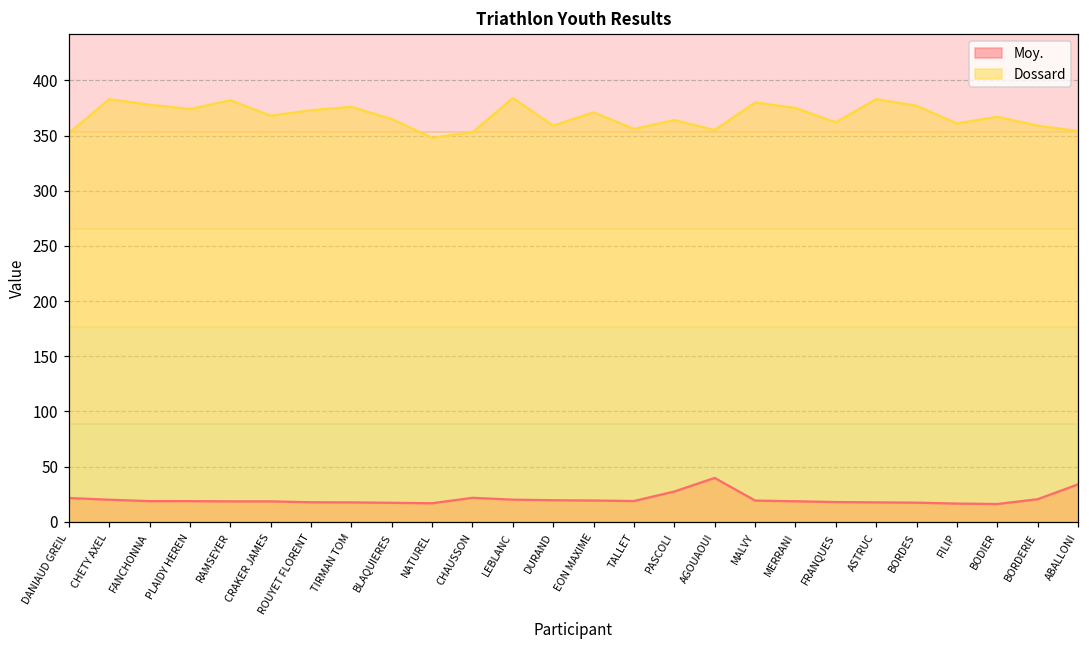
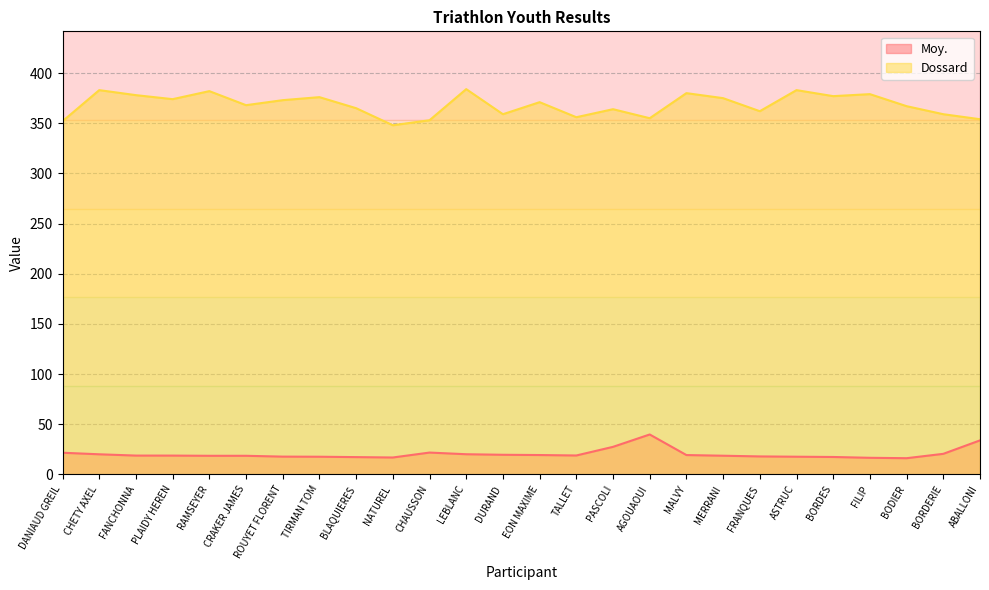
  {
    "Moy.": {
      "DANIAUD GREIL": 22,
      "CHETY AXEL": 20,
      "FANCHONNA": 19,
      "PLAIDY HEREN": 19,
      "RAMSEYER": 19,
      "CRAKER JAMES": 19,
      "ROUYET FLORENT": 18,
      "TIRMAN TOM": 18,
      "BLAQUIERES": 17,
      "NATUREL": 17,
      "CHAUSSON": 22,
      "LEBLANC": 20,
      "DURAND": 20,
      "EON MAXIME": 19,
      "TALLET": 19,
      "PASCOLI": 27,
      "AGOUAOUI": 40,
      "MALVY": 19,
      "MERRANI": 19,
      "FRANQUES": 18,
      "ASTRUC": 18,
      "BORDES": 17,
      "FILIP": 17,
      "BODIER": 16,
      "BORDERIE": 20,
      "ABALLONI": 34
    },
    "Dossard": {
      "DANIAUD GREIL": 352,
      "CHETY AXEL": 383,
      "FANCHONNA": 378,
      "PLAIDY HEREN": 374,
      "RAMSEYER": 382,
      "CRAKER JAMES": 368,
      "ROUYET FLORENT": 373,
      "TIRMAN TOM": 376,
      "BLAQUIERES": 365,
      "NATUREL": 348,
      "CHAUSSON": 353,
      "LEBLANC": 384,
      "DURAND": 359,
      "EON MAXIME": 371,
      "TALLET": 356,
      "PASCOLI": 364,
      "AGOUAOUI": 355,
      "MALVY": 380,
      "MERRANI": 375,
      "FRANQUES": 362,
      "ASTRUC": 383,
      "BORDES": 377,
-     "FILIP": 361,
+     "FILIP": 379,
      "BODIER": 367,
      "BORDERIE": 359,
      "ABALLONI": 354
    }
  }
